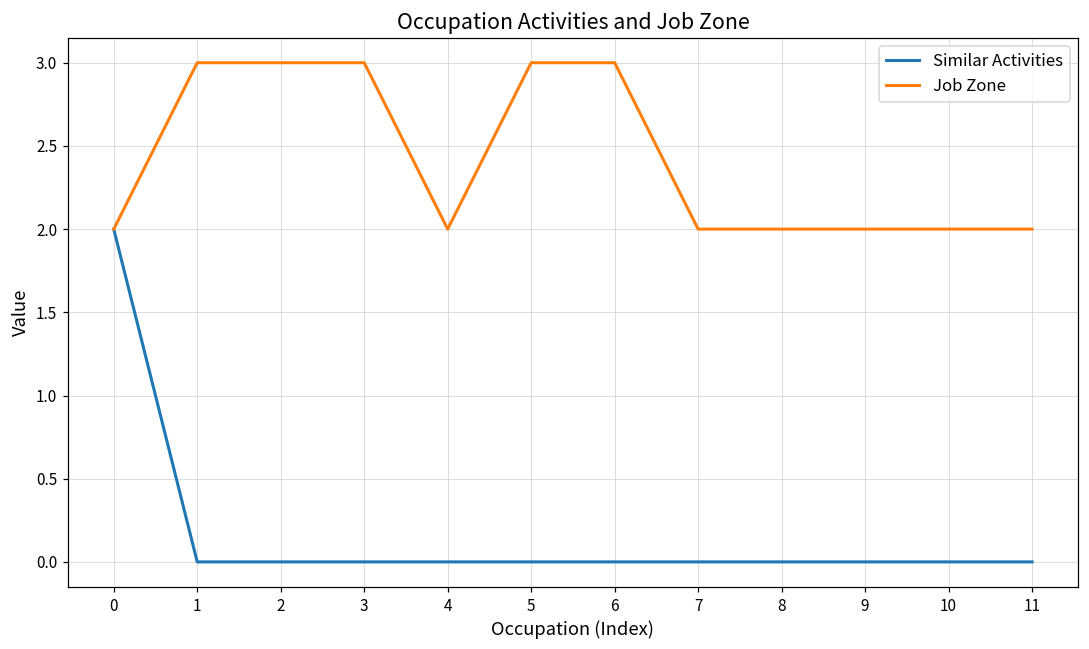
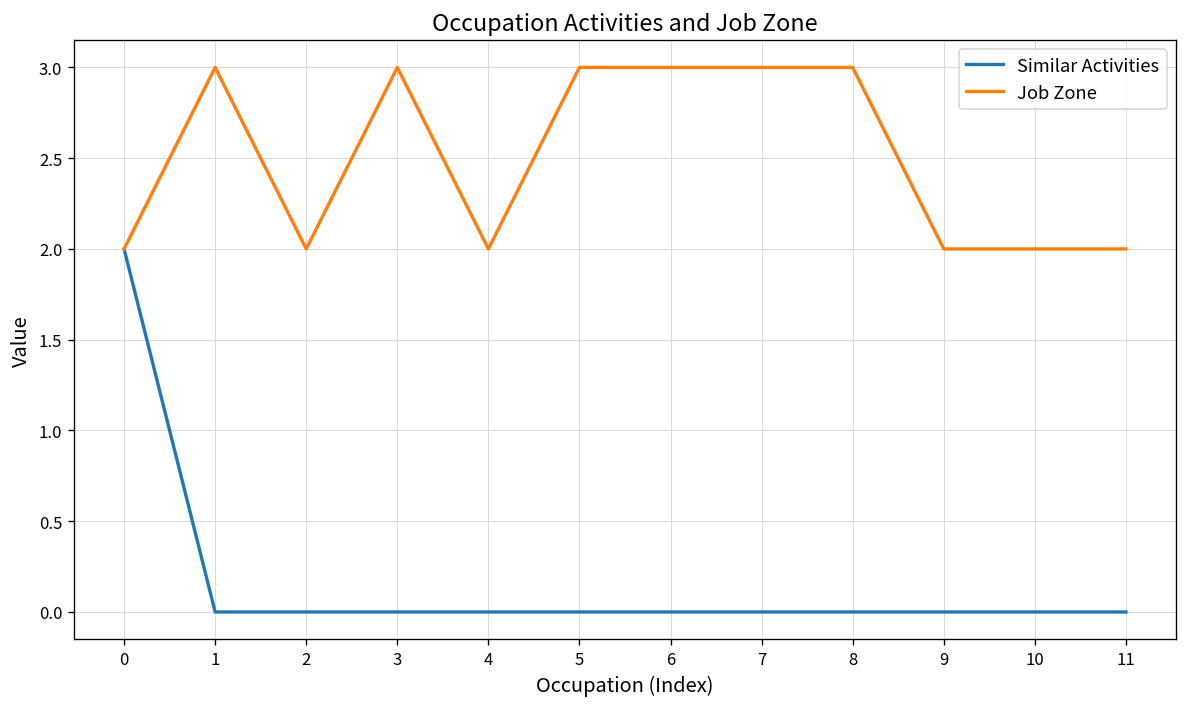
  {
    "Similar Activities": {
      "1": 0,
      "2": 0,
      "3": 0,
      "4": 0,
      "5": 0,
      "6": 0,
      "7": 0,
      "8": 0,
      "9": 0,
      "10": 0,
      "11": 0
    },
    "Job Zone": {
      "1": 3,
-     "2": 3,
+     "2": 2,
      "3": 3,
      "4": 2,
      "5": 3,
      "6": 3,
-     "7": 2,
-     "8": 2,
+     "7": 3,
+     "8": 3,
      "9": 2,
      "10": 2,
      "11": 2
    }
  }
